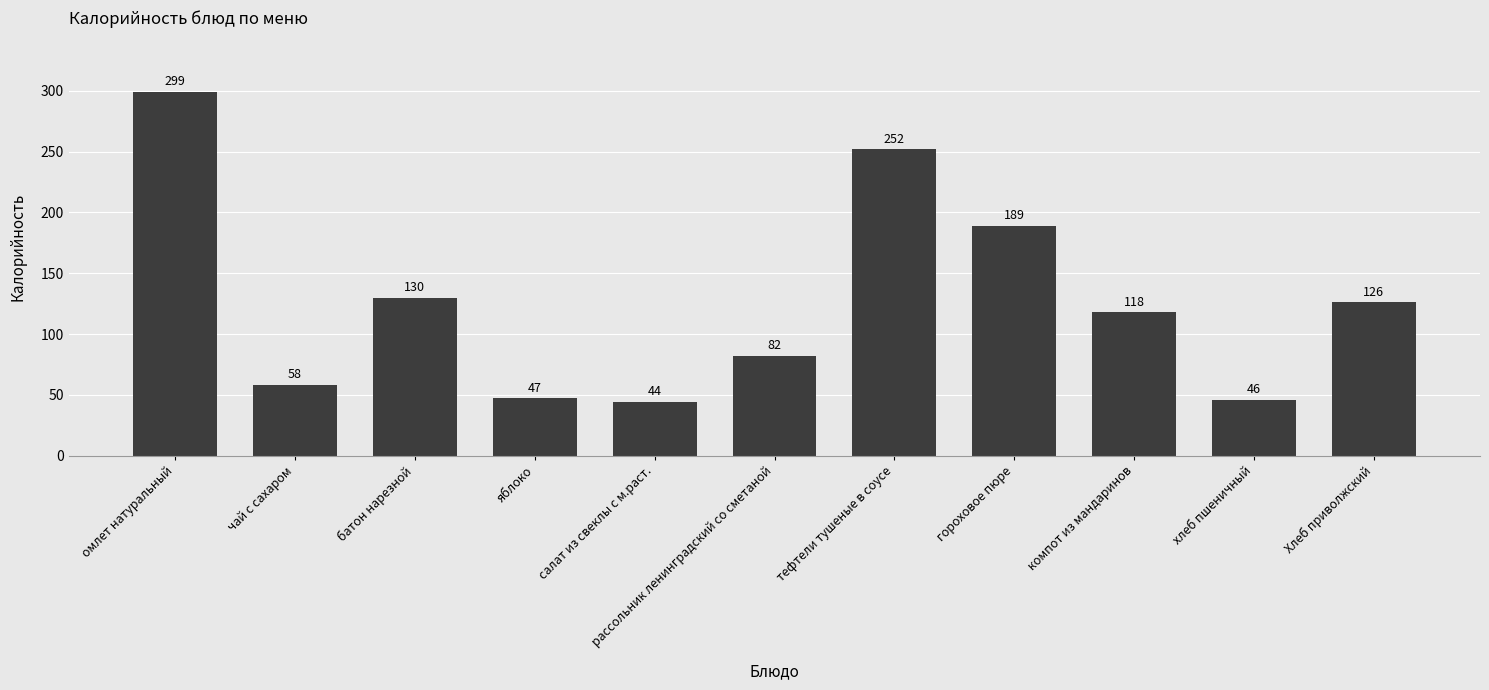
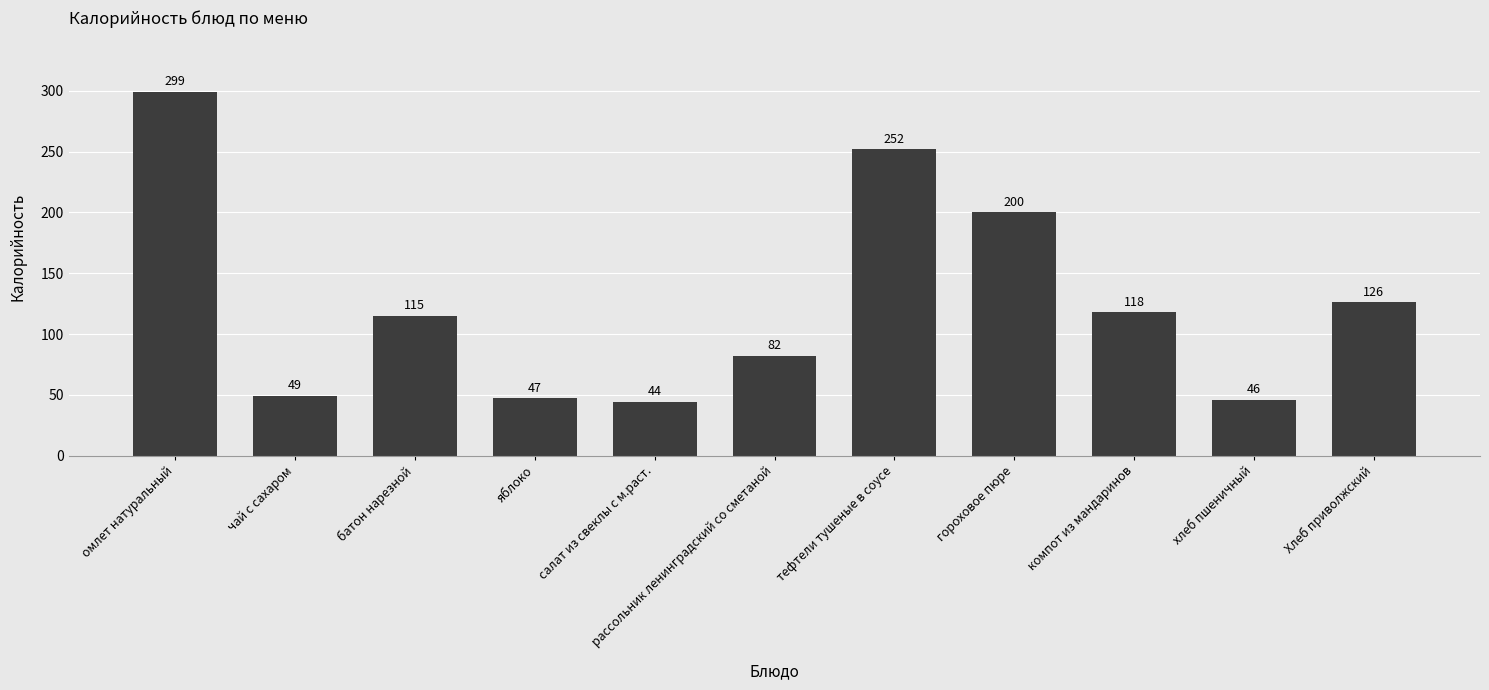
  {
    "омлет натуральный": 299,
-   "чай с сахаром": 58,
-   "батон нарезной": 130,
+   "чай с сахаром": 49,
+   "батон нарезной": 115,
    "яблоко": 47,
    "салат из свеклы с м.раст.": 44,
    "рассольник ленинградский со сметаной": 82,
    "тефтели тушеные в соусе": 252,
-   "гороховое пюре": 189,
+   "гороховое пюре": 200,
    "компот из мандаринов": 118,
    "хлеб пшеничный": 46,
    "Хлеб приволжский": 126
  }
